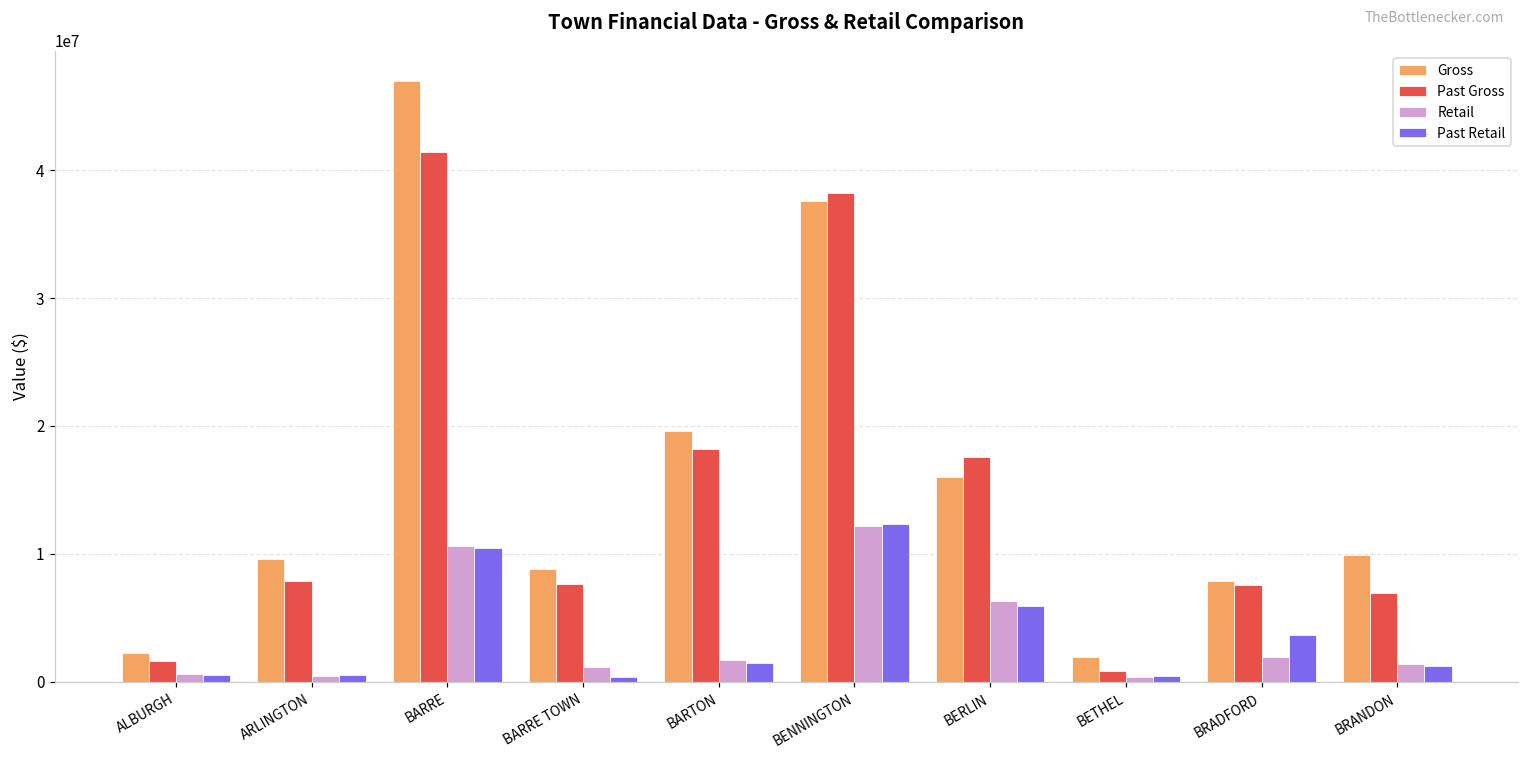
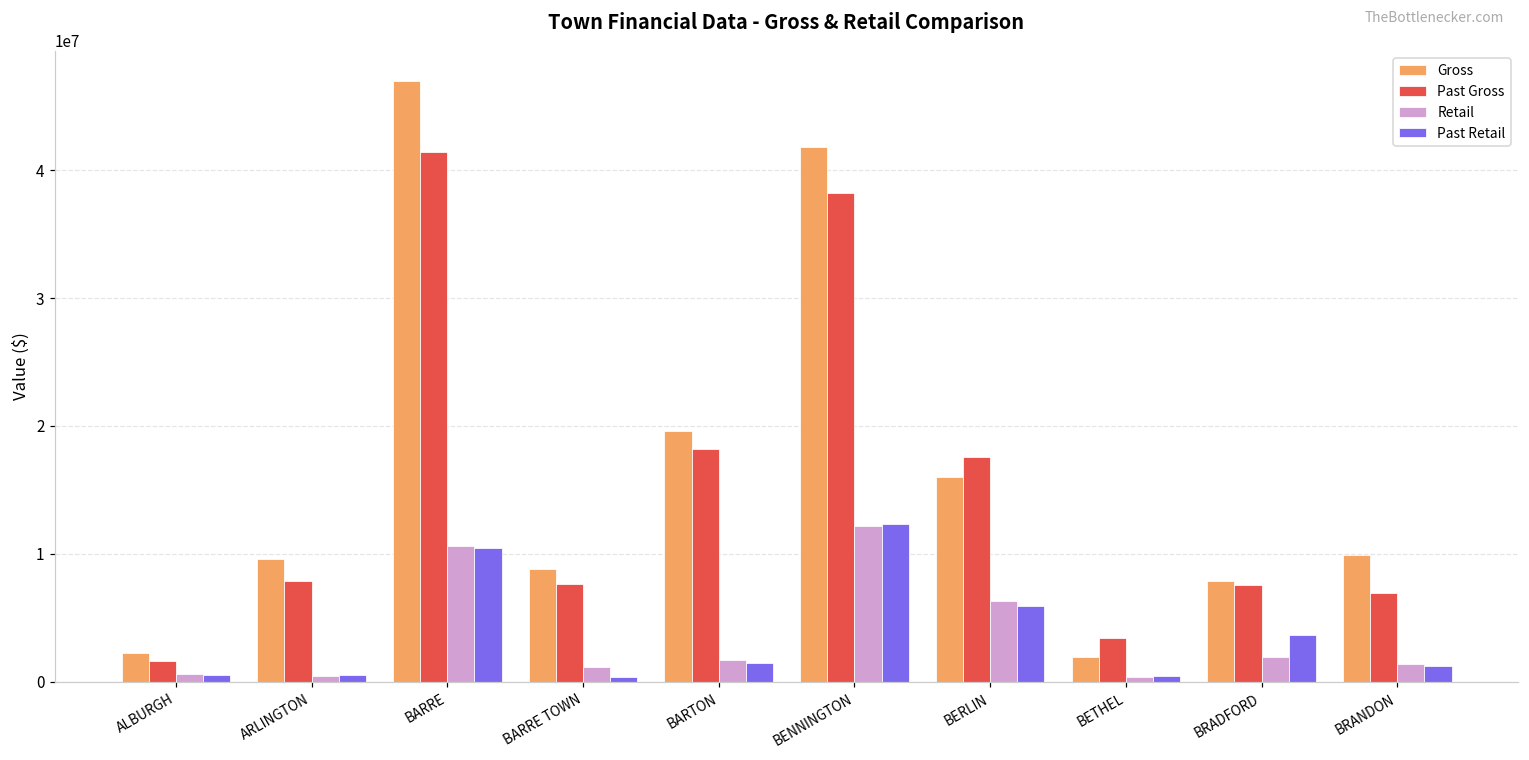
  {
    "Gross": {
      "ALBURGH": 2200000,
      "ARLINGTON": 9600000,
      "BARRE": 46900000,
      "BARRE TOWN": 8800000,
      "BARTON": 19600000,
-     "BENNINGTON": 37600000,
+     "BENNINGTON": 41800000,
      "BERLIN": 16000000,
      "BETHEL": 1900000,
      "BRADFORD": 7900000,
      "BRANDON": 9900000
    },
    "Past Gross": {
      "ALBURGH": 1600000,
      "ARLINGTON": 7800000,
      "BARRE": 41400000,
      "BARRE TOWN": 7600000,
      "BARTON": 18200000,
      "BENNINGTON": 38200000,
      "BERLIN": 17600000,
-     "BETHEL": 900000,
+     "BETHEL": 3400000,
      "BRADFORD": 7600000,
      "BRANDON": 6900000
    },
    "Retail": {
      "ALBURGH": 600000,
      "ARLINGTON": 500000,
      "BARRE": 10600000,
      "BARRE TOWN": 1100000,
      "BARTON": 1700000,
      "BENNINGTON": 12200000,
      "BERLIN": 6300000,
      "BETHEL": 400000,
      "BRADFORD": 1900000,
      "BRANDON": 1400000
    },
    "Past Retail": {
      "ALBURGH": 500000,
      "ARLINGTON": 500000,
      "BARRE": 10400000,
      "BARRE TOWN": 400000,
      "BARTON": 1500000,
      "BENNINGTON": 12300000,
      "BERLIN": 5900000,
      "BETHEL": 500000,
      "BRADFORD": 3700000,
      "BRANDON": 1200000
    }
  }
